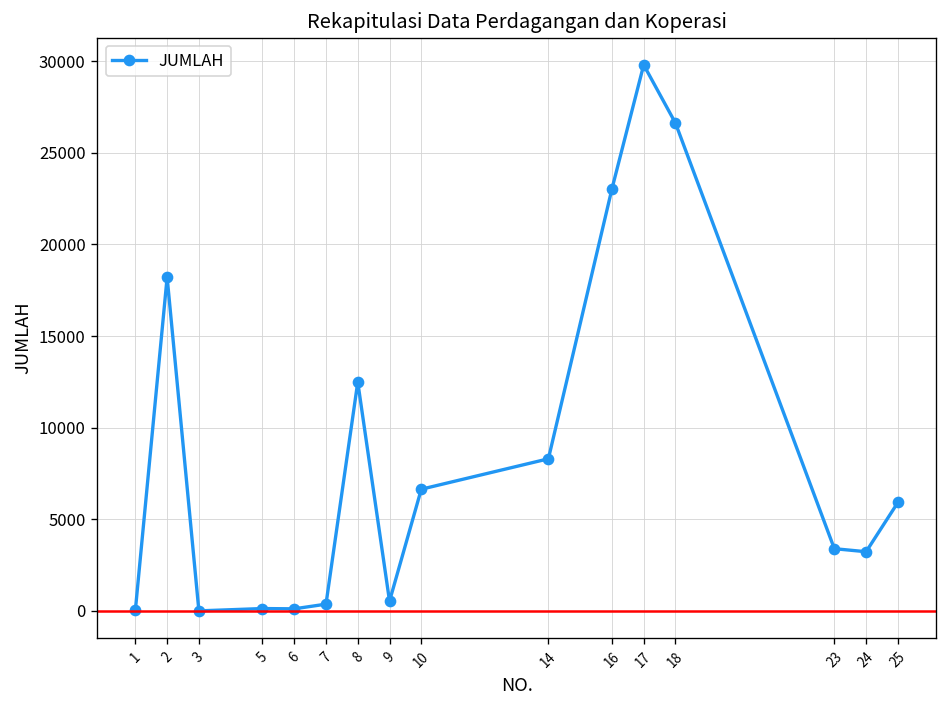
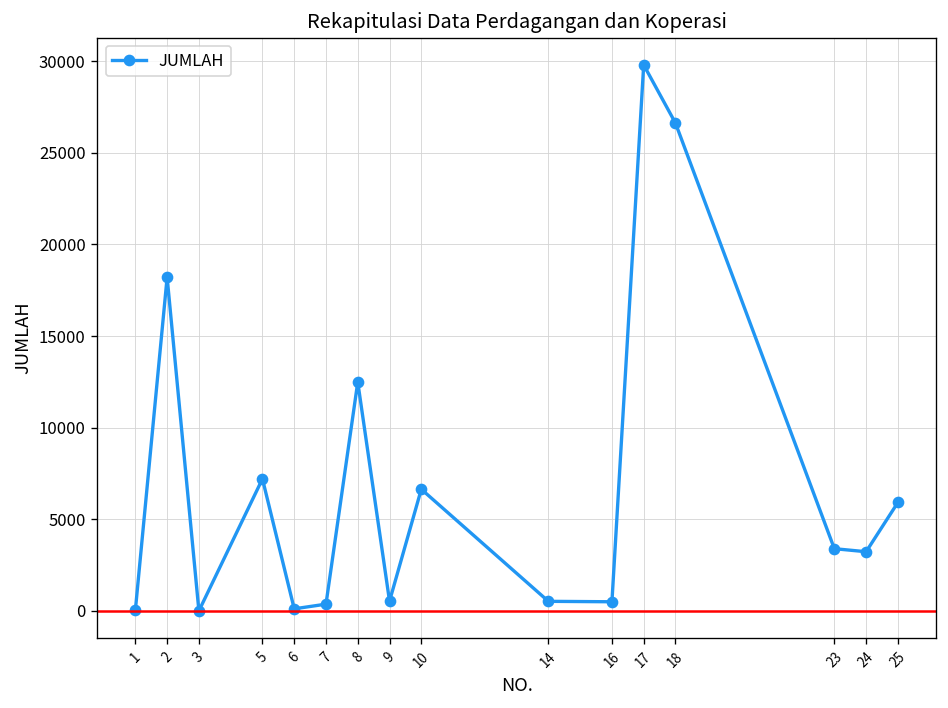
  {
    "1": 0,
    "2": 18200,
    "3": 0,
-   "5": 100,
+   "5": 7200,
    "6": 100,
    "7": 400,
    "8": 12500,
    "9": 500,
    "10": 6600,
-   "14": 8300,
-   "16": 23000,
+   "14": 500,
+   "16": 500,
    "17": 29800,
    "18": 26600,
    "23": 3400,
    "24": 3200,
    "25": 5900
  }
